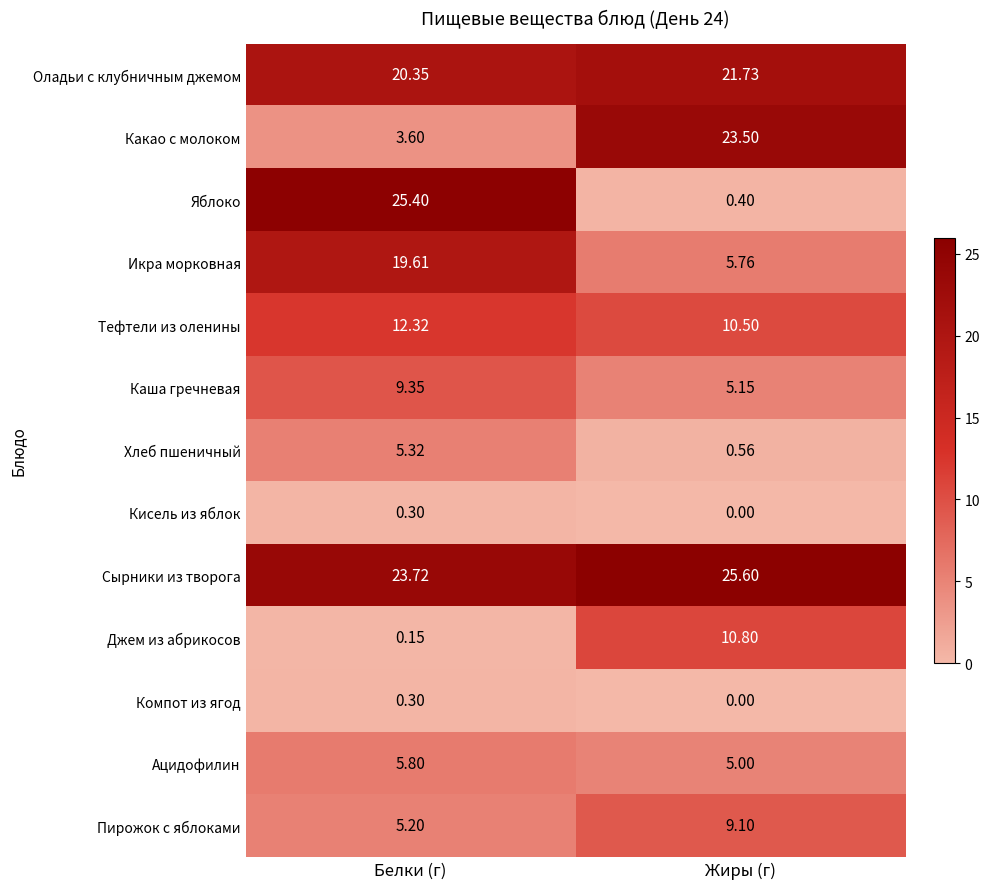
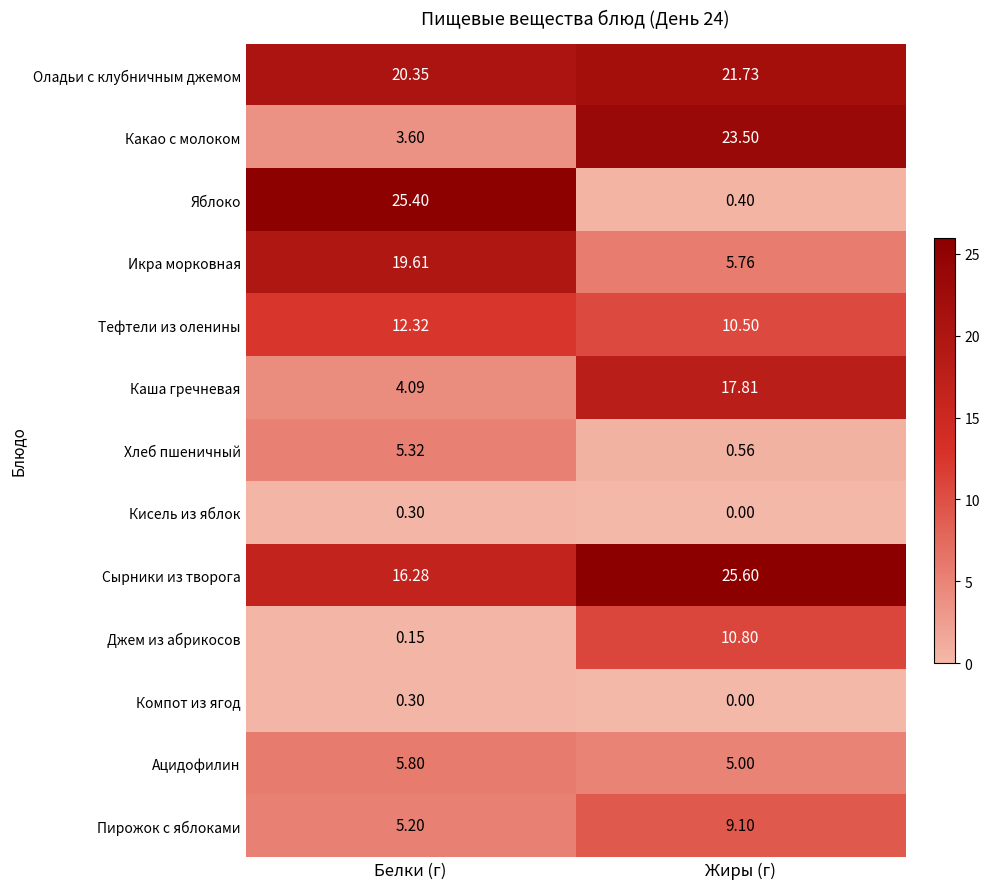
  {
    "Оладьи с клубничным джемом": {
      "Белки (г)": 20.35,
      "Жиры (г)": 21.73
    },
    "Какао с молоком": {
      "Белки (г)": 3.60,
      "Жиры (г)": 23.50
    },
    "Яблоко": {
      "Белки (г)": 25.40,
      "Жиры (г)": 0.40
    },
    "Икра морковная": {
      "Белки (г)": 19.61,
      "Жиры (г)": 5.76
    },
    "Тефтели из оленины": {
      "Белки (г)": 12.32,
      "Жиры (г)": 10.50
    },
    "Каша гречневая": {
-     "Белки (г)": 9.35,
-     "Жиры (г)": 5.15
+     "Белки (г)": 4.09,
+     "Жиры (г)": 17.81
    },
    "Хлеб пшеничный": {
      "Белки (г)": 5.32,
      "Жиры (г)": 0.56
    },
    "Кисель из яблок": {
      "Белки (г)": 0.30,
      "Жиры (г)": 0.00
    },
    "Сырники из творога": {
-     "Белки (г)": 23.72,
+     "Белки (г)": 16.28,
      "Жиры (г)": 25.60
    },
    "Джем из абрикосов": {
      "Белки (г)": 0.15,
      "Жиры (г)": 10.80
    },
    "Компот из ягод": {
      "Белки (г)": 0.30,
      "Жиры (г)": 0.00
    },
    "Ацидофилин": {
      "Белки (г)": 5.80,
      "Жиры (г)": 5.00
    },
    "Пирожок с яблоками": {
      "Белки (г)": 5.20,
      "Жиры (г)": 9.10
    }
  }
